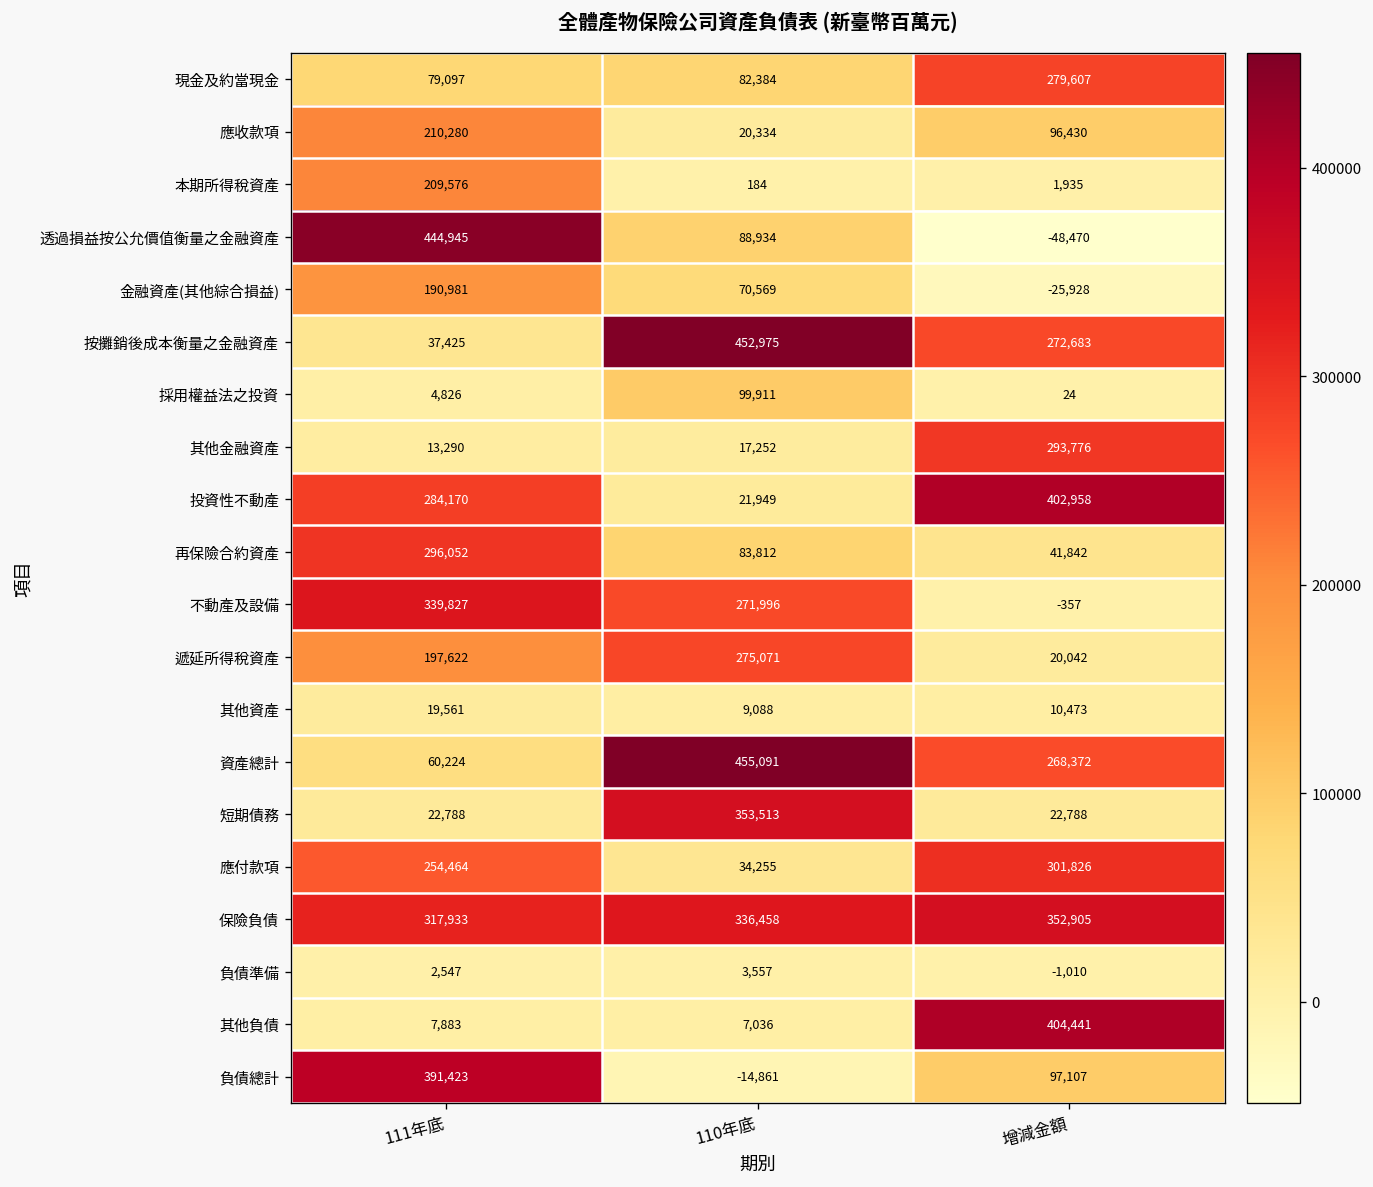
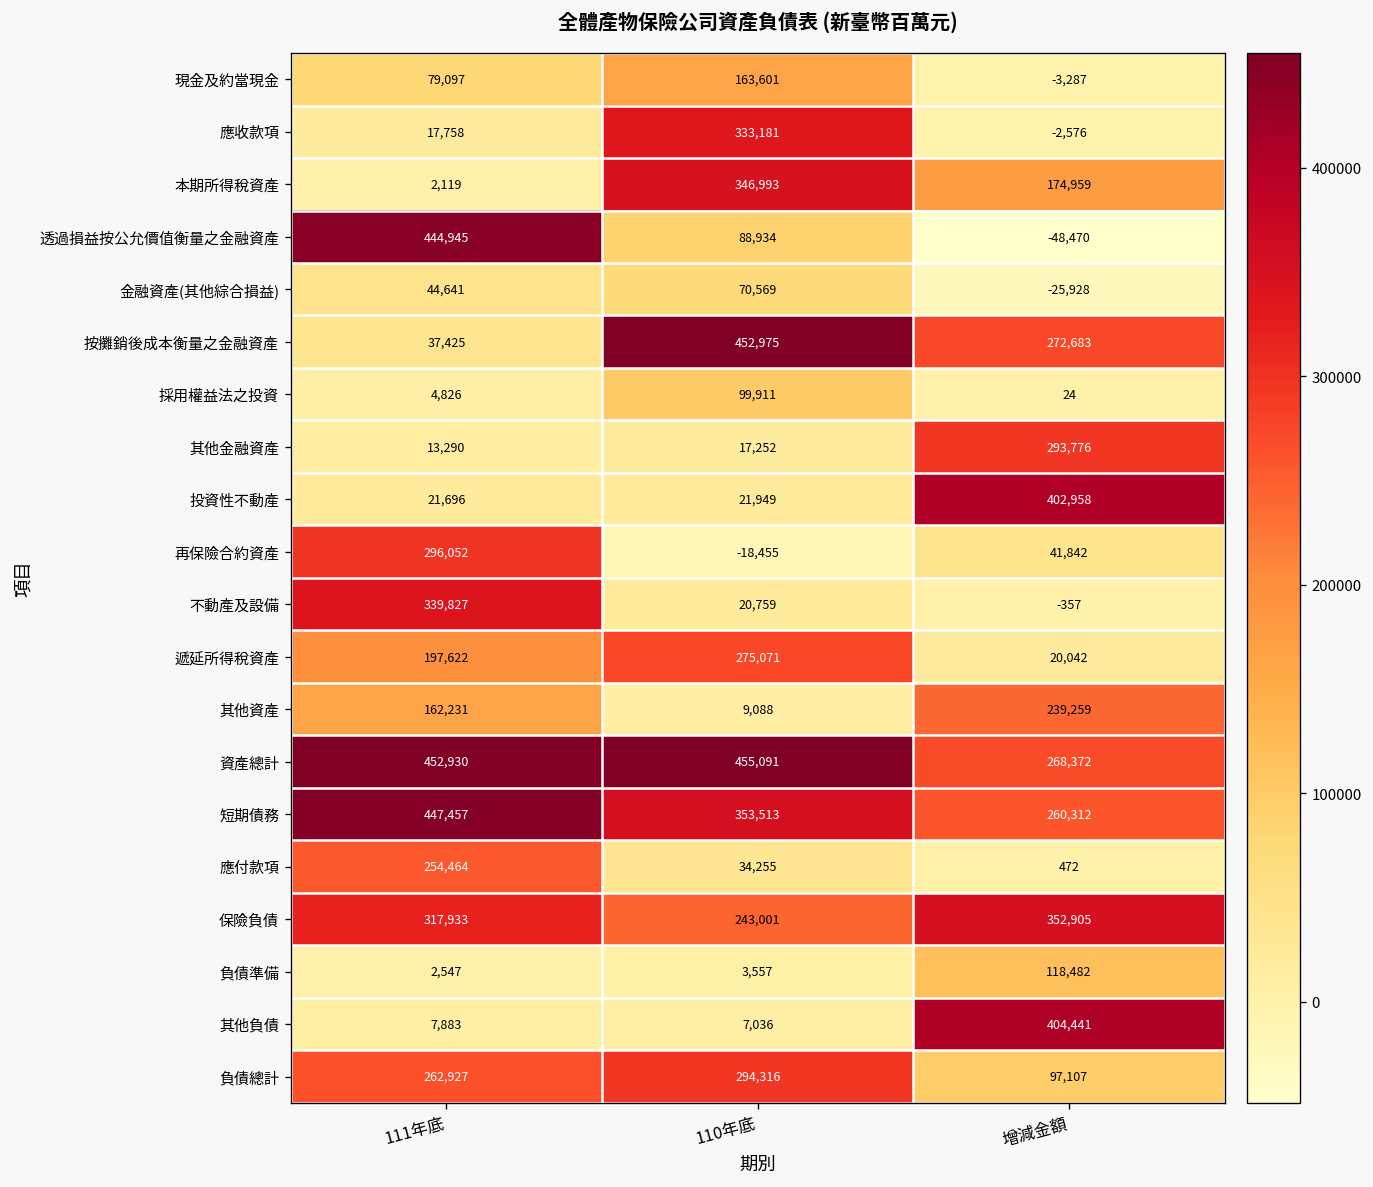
  {
    "現金及約當現金": {
      "111年底": "79,097",
-     "110年底": "82,384",
-     "增減金額": "279,607"
+     "110年底": "163,601",
+     "增減金額": "-3,287"
    },
    "應收款項": {
-     "111年底": "210,280",
-     "110年底": "20,334",
-     "增減金額": "96,430"
+     "111年底": "17,758",
+     "110年底": "333,181",
+     "增減金額": "-2,576"
    },
    "本期所得稅資產": {
-     "111年底": "209,576",
-     "110年底": "184",
-     "增減金額": "1,935"
+     "111年底": "2,119",
+     "110年底": "346,993",
+     "增減金額": "174,959"
    },
    "透過損益按公允價值衡量之金融資產": {
      "111年底": "444,945",
      "110年底": "88,934",
      "增減金額": "-48,470"
    },
    "金融資產(其他綜合損益)": {
-     "111年底": "190,981",
+     "111年底": "44,641",
      "110年底": "70,569",
      "增減金額": "-25,928"
    },
    "按攤銷後成本衡量之金融資產": {
      "111年底": "37,425",
      "110年底": "452,975",
      "增減金額": "272,683"
    },
    "採用權益法之投資": {
      "111年底": "4,826",
      "110年底": "99,911",
      "增減金額": "24"
    },
    "其他金融資產": {
      "111年底": "13,290",
      "110年底": "17,252",
      "增減金額": "293,776"
    },
    "投資性不動產": {
-     "111年底": "284,170",
+     "111年底": "21,696",
      "110年底": "21,949",
      "增減金額": "402,958"
    },
    "再保險合約資產": {
      "111年底": "296,052",
-     "110年底": "83,812",
+     "110年底": "-18,455",
      "增減金額": "41,842"
    },
    "不動產及設備": {
      "111年底": "339,827",
-     "110年底": "271,996",
+     "110年底": "20,759",
      "增減金額": "-357"
    },
    "遞延所得稅資產": {
      "111年底": "197,622",
      "110年底": "275,071",
      "增減金額": "20,042"
    },
    "其他資產": {
-     "111年底": "19,561",
+     "111年底": "162,231",
      "110年底": "9,088",
-     "增減金額": "10,473"
+     "增減金額": "239,259"
    },
    "資產總計": {
-     "111年底": "60,224",
+     "111年底": "452,930",
      "110年底": "455,091",
      "增減金額": "268,372"
    },
    "短期債務": {
-     "111年底": "22,788",
+     "111年底": "447,457",
      "110年底": "353,513",
-     "增減金額": "22,788"
+     "增減金額": "260,312"
    },
    "應付款項": {
      "111年底": "254,464",
      "110年底": "34,255",
-     "增減金額": "301,826"
+     "增減金額": "472"
    },
    "保險負債": {
      "111年底": "317,933",
-     "110年底": "336,458",
+     "110年底": "243,001",
      "增減金額": "352,905"
    },
    "負債準備": {
      "111年底": "2,547",
      "110年底": "3,557",
-     "增減金額": "-1,010"
+     "增減金額": "118,482"
    },
    "其他負債": {
      "111年底": "7,883",
      "110年底": "7,036",
      "增減金額": "404,441"
    },
    "負債總計": {
-     "111年底": "391,423",
-     "110年底": "-14,861",
+     "111年底": "262,927",
+     "110年底": "294,316",
      "增減金額": "97,107"
    }
  }
